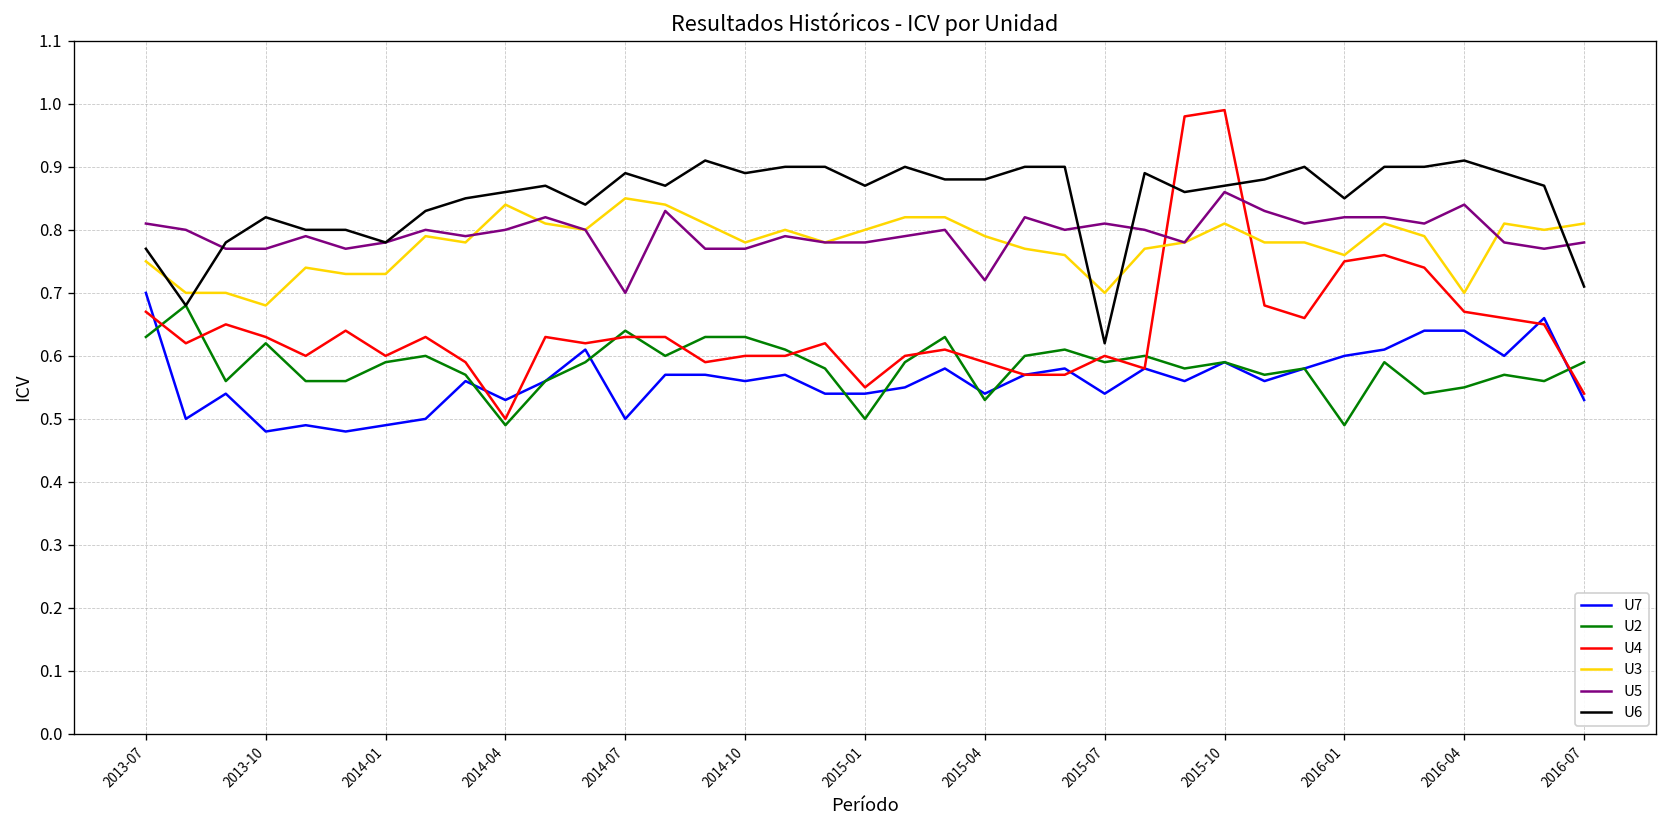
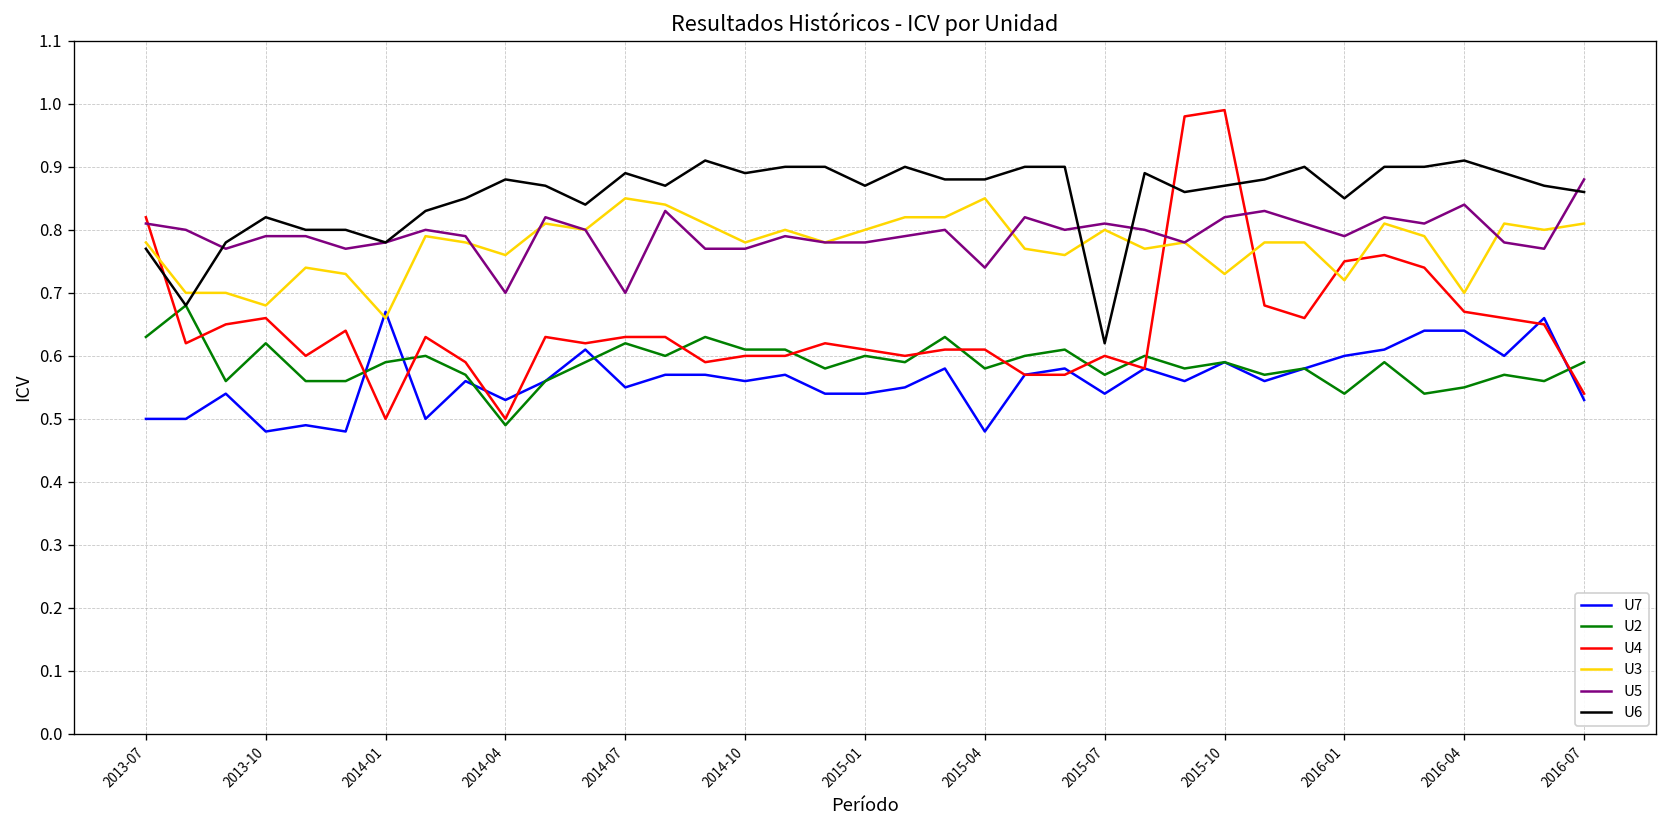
  {
    "U7": {
-     "2013-07": 0.7,
+     "2013-07": 0.5,
      "2013-10": 0.48,
-     "2014-01": 0.49,
+     "2014-01": 0.67,
      "2014-04": 0.53,
-     "2014-07": 0.50,
+     "2014-07": 0.55,
      "2014-10": 0.56,
      "2015-01": 0.54,
-     "2015-04": 0.54,
+     "2015-04": 0.48,
      "2015-07": 0.54,
      "2016-01": 0.60,
      "2016-04": 0.64,
      "2016-07": 0.53
    },
    "U2": {
      "2013-07": 0.63,
      "2013-10": 0.62,
      "2014-01": 0.59,
      "2014-04": 0.49,
-     "2014-07": 0.64,
-     "2014-10": 0.63,
-     "2015-01": 0.5,
-     "2015-04": 0.53,
-     "2015-07": 0.59,
-     "2016-01": 0.49,
+     "2014-07": 0.62,
+     "2014-10": 0.61,
+     "2015-01": 0.6,
+     "2015-04": 0.58,
+     "2015-07": 0.57,
+     "2016-01": 0.54,
      "2016-04": 0.55,
      "2016-07": 0.59
    },
    "U4": {
-     "2013-07": 0.67,
-     "2013-10": 0.63,
-     "2014-01": 0.6,
+     "2013-07": 0.82,
+     "2013-10": 0.66,
+     "2014-01": 0.5,
      "2014-04": 0.50,
      "2014-07": 0.63,
      "2014-10": 0.60,
-     "2015-01": 0.55,
-     "2015-04": 0.59,
+     "2015-01": 0.61,
+     "2015-04": 0.61,
      "2015-07": 0.60,
      "2015-10": 0.99,
      "2016-01": 0.75,
      "2016-04": 0.67,
      "2016-07": 0.54
    },
    "U3": {
-     "2013-07": 0.75,
+     "2013-07": 0.78,
      "2013-10": 0.68,
-     "2014-01": 0.73,
-     "2014-04": 0.84,
+     "2014-01": 0.66,
+     "2014-04": 0.76,
      "2014-07": 0.85,
      "2014-10": 0.78,
      "2015-01": 0.80,
-     "2015-04": 0.79,
-     "2015-07": 0.7,
-     "2015-10": 0.81,
-     "2016-01": 0.76,
+     "2015-04": 0.85,
+     "2015-07": 0.8,
+     "2015-10": 0.73,
+     "2016-01": 0.72,
      "2016-04": 0.70,
      "2016-07": 0.81
    },
    "U5": {
      "2013-07": 0.81,
-     "2013-10": 0.77,
-     "2014-04": 0.8,
+     "2013-10": 0.79,
+     "2014-04": 0.7,
      "2014-07": 0.70,
      "2014-10": 0.77,
      "2015-01": 0.78,
-     "2015-04": 0.72,
+     "2015-04": 0.74,
      "2015-07": 0.81,
-     "2015-10": 0.86,
-     "2016-01": 0.82,
+     "2015-10": 0.82,
+     "2016-01": 0.79,
      "2016-04": 0.84,
-     "2016-07": 0.78
+     "2016-07": 0.88
    },
    "U6": {
      "2013-07": 0.77,
      "2013-10": 0.82,
-     "2014-04": 0.86,
+     "2014-04": 0.88,
      "2014-07": 0.89,
      "2014-10": 0.89,
      "2015-01": 0.87,
      "2015-04": 0.88,
      "2015-07": 0.62,
      "2015-10": 0.87,
      "2016-01": 0.85,
      "2016-04": 0.91,
-     "2016-07": 0.71
+     "2016-07": 0.86
    }
  }
